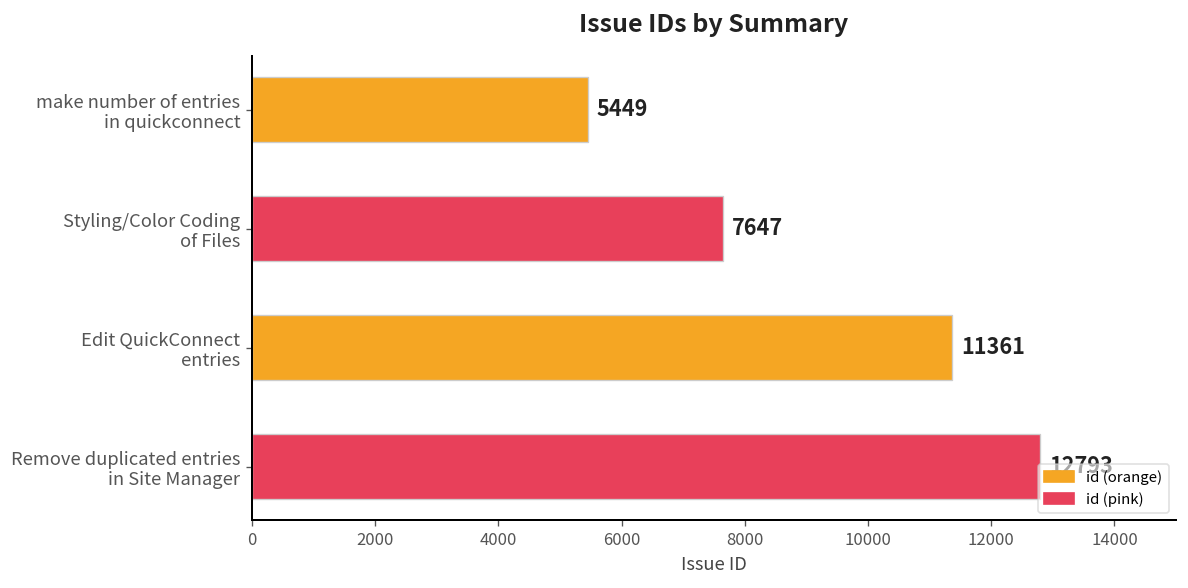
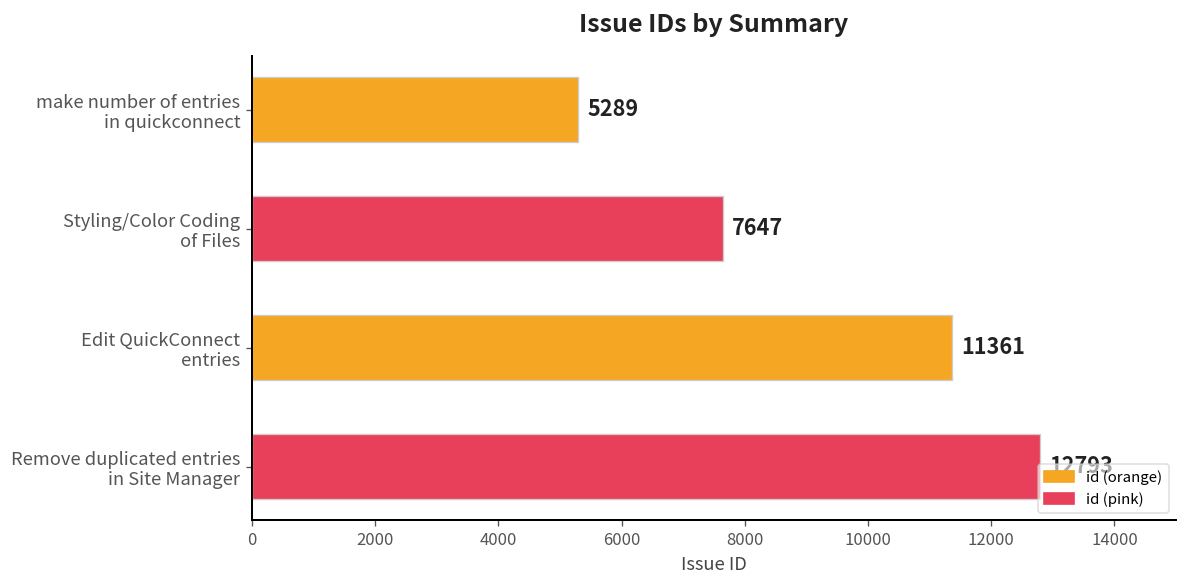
  {
-   "make number of entries in quickconnect": 5449,
+   "make number of entries in quickconnect": 5289,
    "Styling/Color Coding of Files": 7647,
    "Edit QuickConnect entries": 11361
  }
